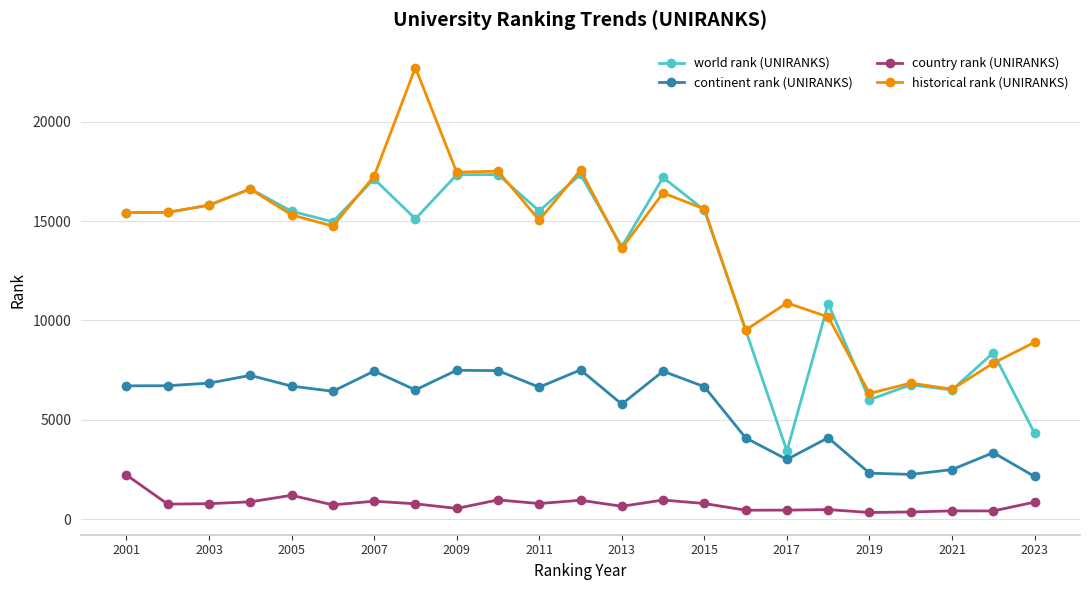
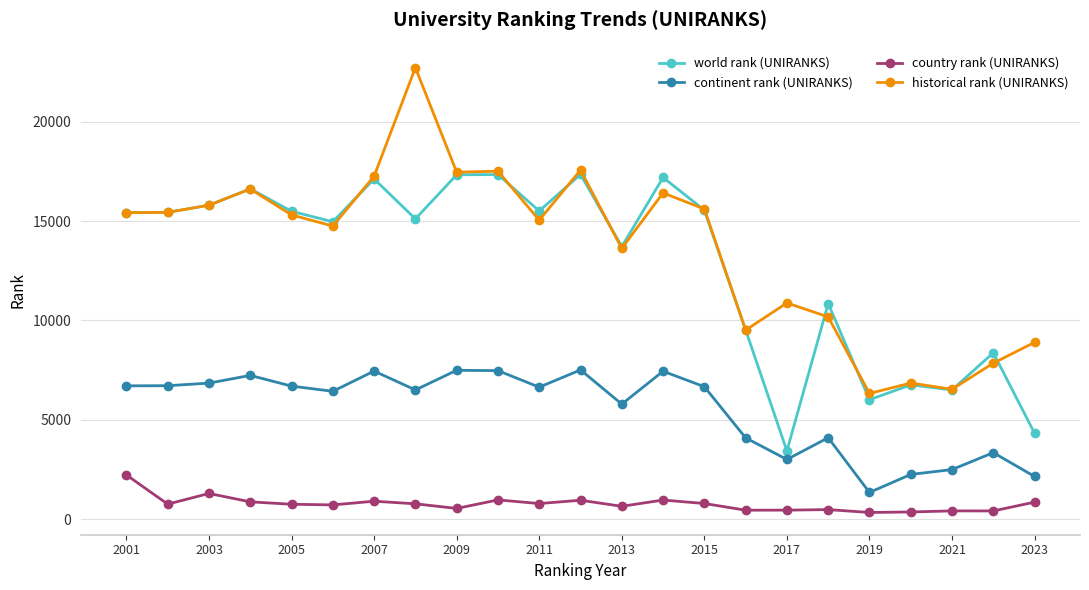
  {
    "world rank (UNIRANKS)": {
      "2005": 15500,
      "2007": 17100,
      "2009": 17300,
      "2011": 15500,
      "2017": 3400,
      "2019": 6000,
      "2023": 4300
    },
    "continent rank (UNIRANKS)": {
      "2001": 6700,
      "2003": 6900,
      "2005": 6700,
      "2007": 7500,
      "2009": 7500,
      "2011": 6600,
      "2013": 5800,
      "2015": 6700,
      "2017": 3000,
-     "2019": 2300,
+     "2019": 1400,
      "2021": 2500,
      "2023": 2200
    },
    "country rank (UNIRANKS)": {
      "2001": 2200,
-     "2003": 800,
-     "2005": 1200,
+     "2003": 1300,
+     "2005": 800,
      "2007": 900,
      "2009": 500,
      "2011": 800,
      "2013": 700,
      "2015": 800,
      "2017": 500,
      "2019": 300,
      "2021": 400,
      "2023": 900
    },
    "historical rank (UNIRANKS)": {
      "2005": 15300,
      "2007": 17300,
      "2009": 17500,
      "2011": 15000,
      "2017": 10900,
      "2019": 6300,
      "2023": 8900
    }
  }
